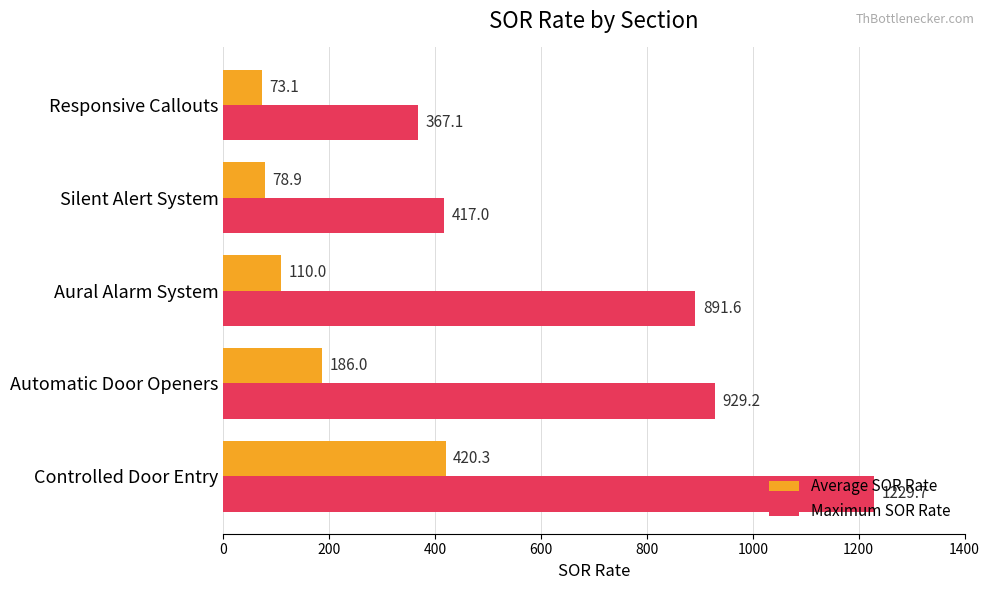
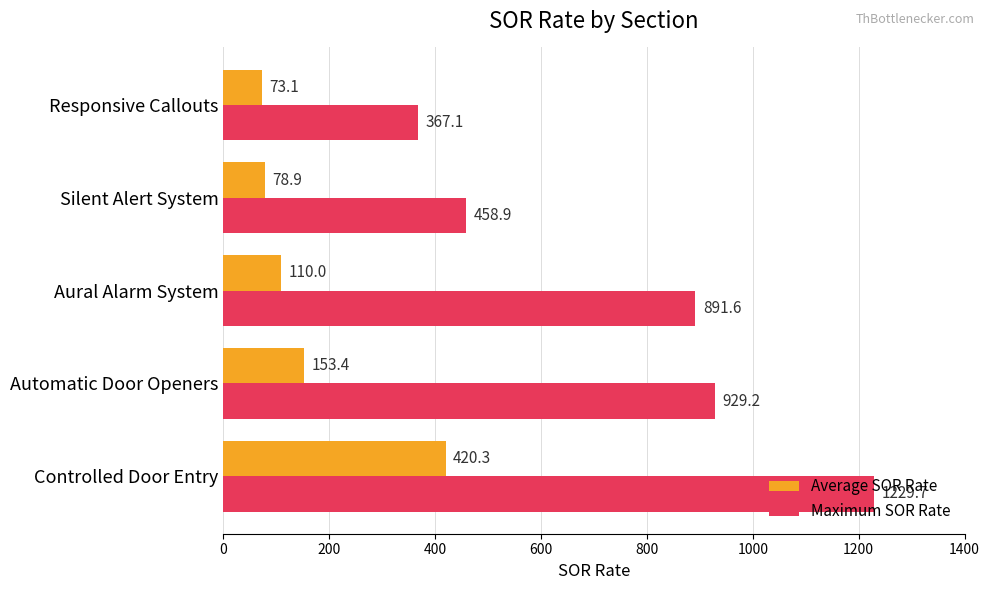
  {
    "Average SOR Rate": {
      "Responsive Callouts": 73.1,
      "Silent Alert System": 78.9,
      "Aural Alarm System": 110.0,
-     "Automatic Door Openers": 186.0,
+     "Automatic Door Openers": 153.4,
      "Controlled Door Entry": 420.3
    },
    "Maximum SOR Rate": {
      "Responsive Callouts": 367.1,
-     "Silent Alert System": 417.0,
+     "Silent Alert System": 458.9,
      "Aural Alarm System": 891.6,
      "Automatic Door Openers": 929.2,
      "Controlled Door Entry": 1229.7
    }
  }
